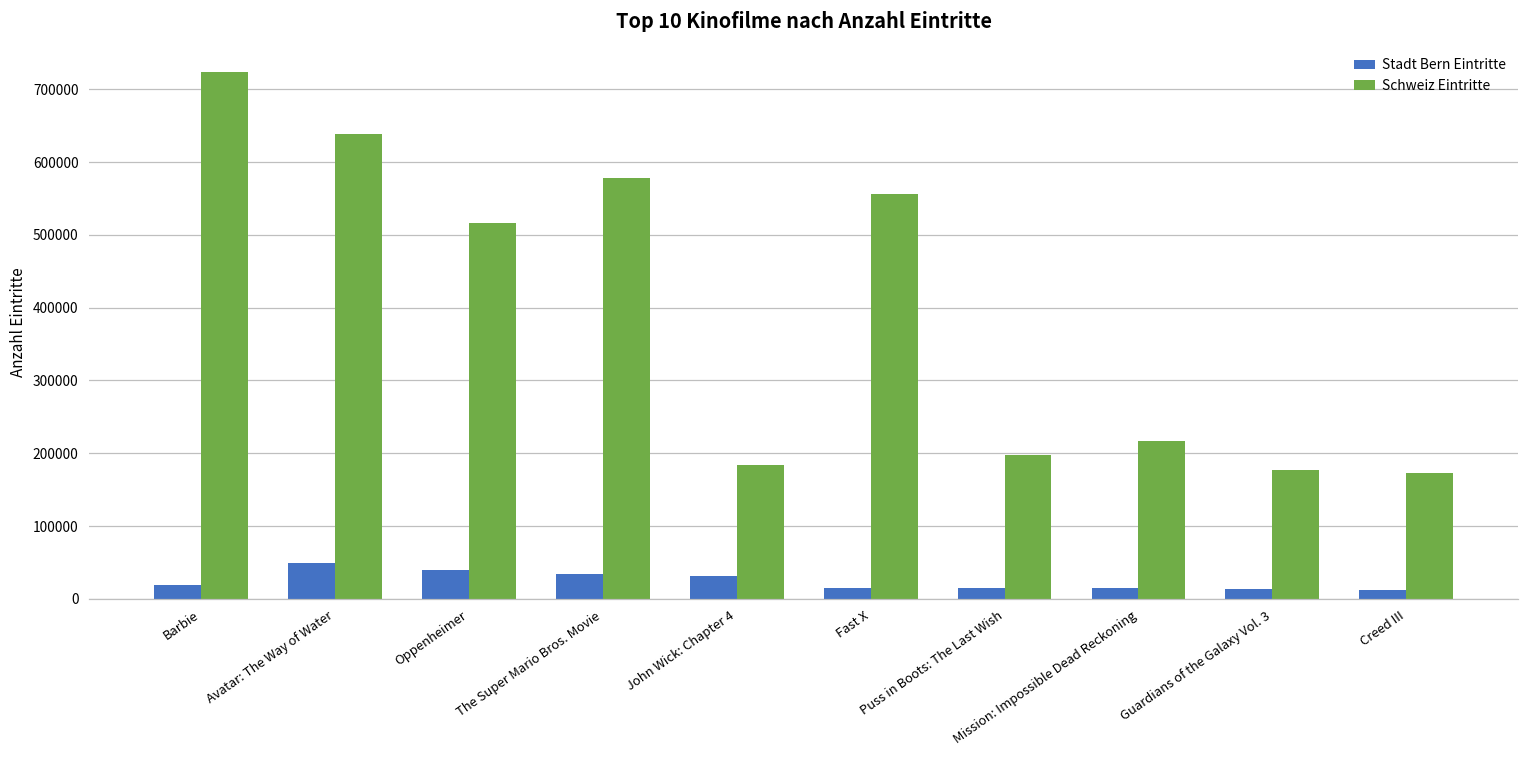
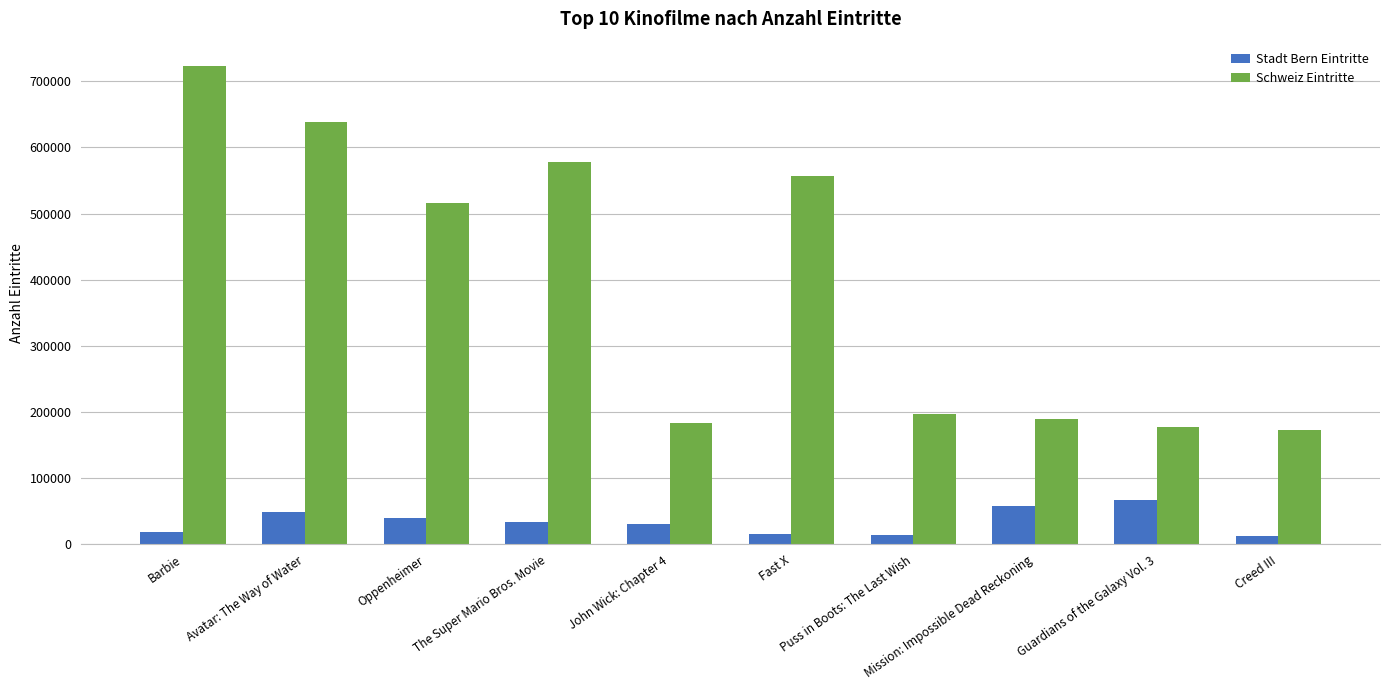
  {
    "Stadt Bern Eintritte": {
      "Barbie": 20000,
      "Avatar: The Way of Water": 50000,
      "Oppenheimer": 40000,
      "The Super Mario Bros. Movie": 30000,
      "John Wick: Chapter 4": 30000,
      "Fast X": 20000,
      "Puss in Boots: The Last Wish": 10000,
-     "Mission: Impossible Dead Reckoning": 10000,
-     "Guardians of the Galaxy Vol. 3": 10000,
+     "Mission: Impossible Dead Reckoning": 60000,
+     "Guardians of the Galaxy Vol. 3": 70000,
      "Creed III": 10000
    },
    "Schweiz Eintritte": {
      "Barbie": 720000,
      "Avatar: The Way of Water": 640000,
      "Oppenheimer": 520000,
      "The Super Mario Bros. Movie": 580000,
      "John Wick: Chapter 4": 180000,
      "Fast X": 560000,
      "Puss in Boots: The Last Wish": 200000,
-     "Mission: Impossible Dead Reckoning": 220000,
+     "Mission: Impossible Dead Reckoning": 190000,
      "Guardians of the Galaxy Vol. 3": 180000,
      "Creed III": 170000
    }
  }
